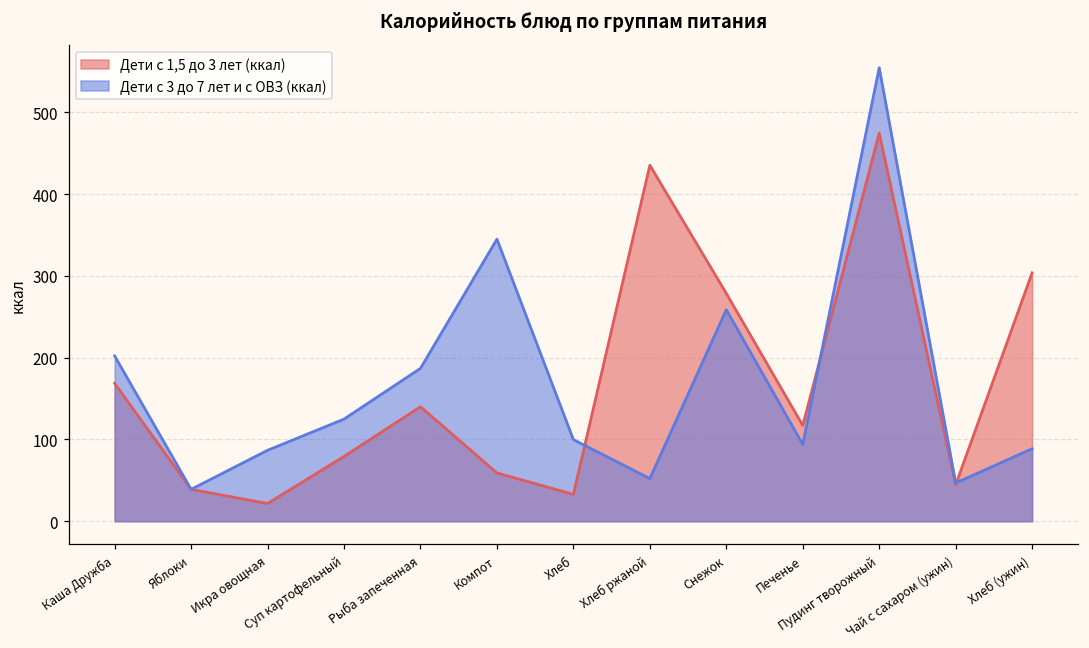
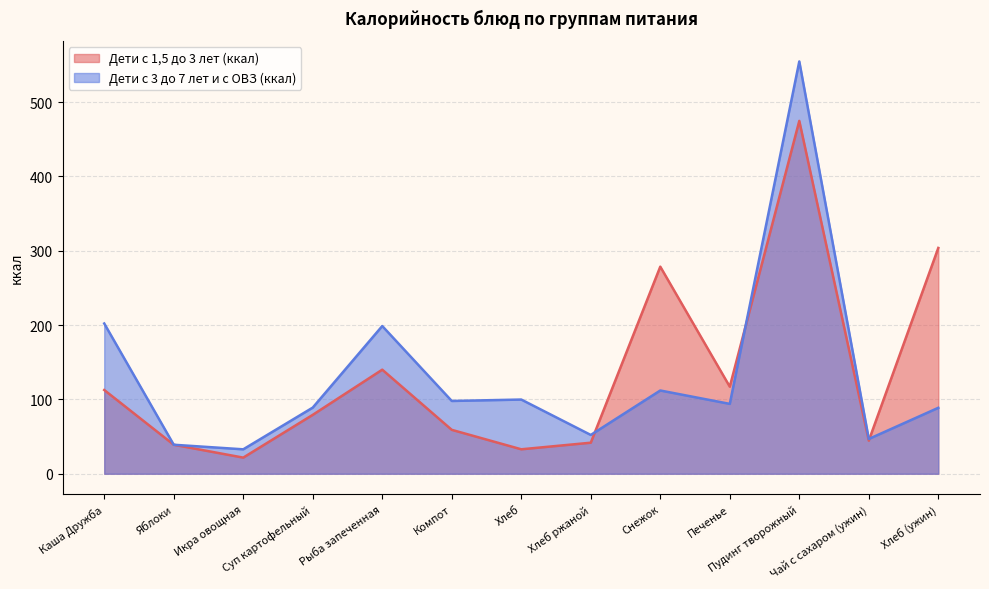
  {
    "Дети с 1,5 до 3 лет (ккал)": {
-     "Каша Дружба": 170,
+     "Каша Дружба": 110,
      "Икра овощная": 20,
      "Суп картофельный": 80,
      "Рыба запеченная": 140,
      "Компот": 60,
      "Хлеб": 30,
-     "Хлеб ржаной": 440,
+     "Хлеб ржаной": 40,
      "Снежок": 280,
      "Печенье": 120,
      "Пудинг творожный": 470,
      "Хлеб (ужин)": 300
    },
    "Дети с 3 до 7 лет и с ОВЗ (ккал)": {
      "Каша Дружба": 200,
-     "Икра овощная": 90,
-     "Суп картофельный": 120,
-     "Рыба запеченная": 190,
-     "Компот": 350,
+     "Икра овощная": 30,
+     "Суп картофельный": 90,
+     "Рыба запеченная": 200,
+     "Компот": 100,
      "Хлеб": 100,
      "Хлеб ржаной": 50,
-     "Снежок": 260,
+     "Снежок": 110,
      "Печенье": 90,
      "Пудинг творожный": 550,
      "Хлеб (ужин)": 90
    }
  }
